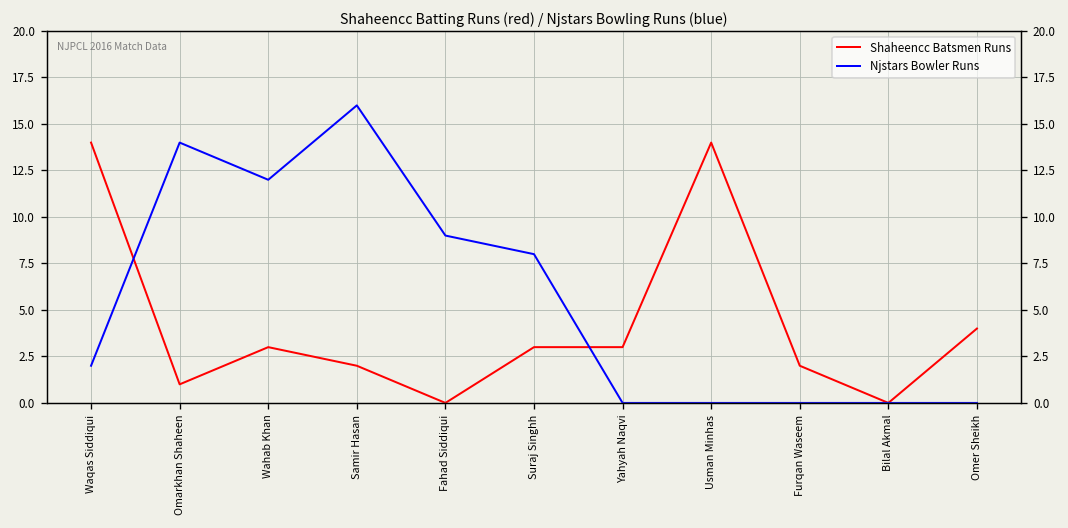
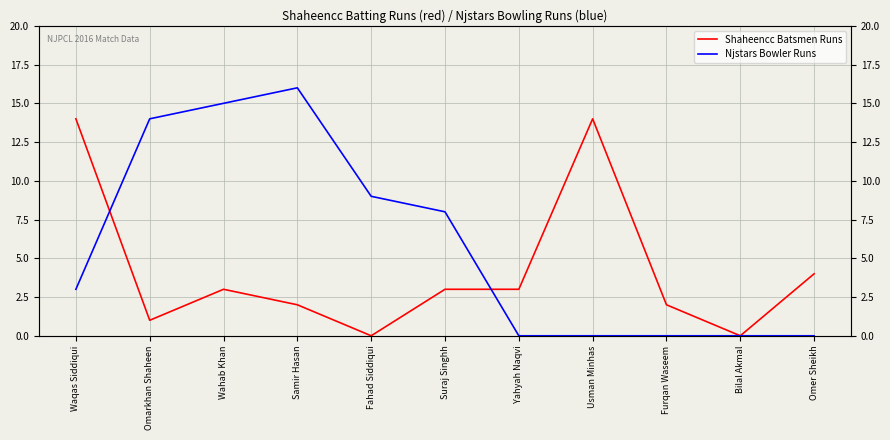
  {
    "Shaheencc Batsmen Runs": {
      "Waqas Siddiqui": 14,
      "Omarkhan Shaheen": 1,
      "Wahab Khan": 3,
      "Samir Hasan": 2,
      "Fahad Siddiqui": 0,
      "Suraj Singhh": 3,
      "Yahyah Naqvi": 3,
      "Usman Minhas": 14,
      "Furqan Waseem": 2,
      "Omer Sheikh": 4
    },
    "Njstars Bowler Runs": {
-     "Waqas Siddiqui": 2,
+     "Waqas Siddiqui": 3,
      "Omarkhan Shaheen": 14,
-     "Wahab Khan": 12,
+     "Wahab Khan": 15,
      "Samir Hasan": 16,
      "Fahad Siddiqui": 9,
      "Suraj Singhh": 8,
      "Yahyah Naqvi": 0,
      "Usman Minhas": 0,
      "Furqan Waseem": 0,
      "Omer Sheikh": 0
    }
  }
